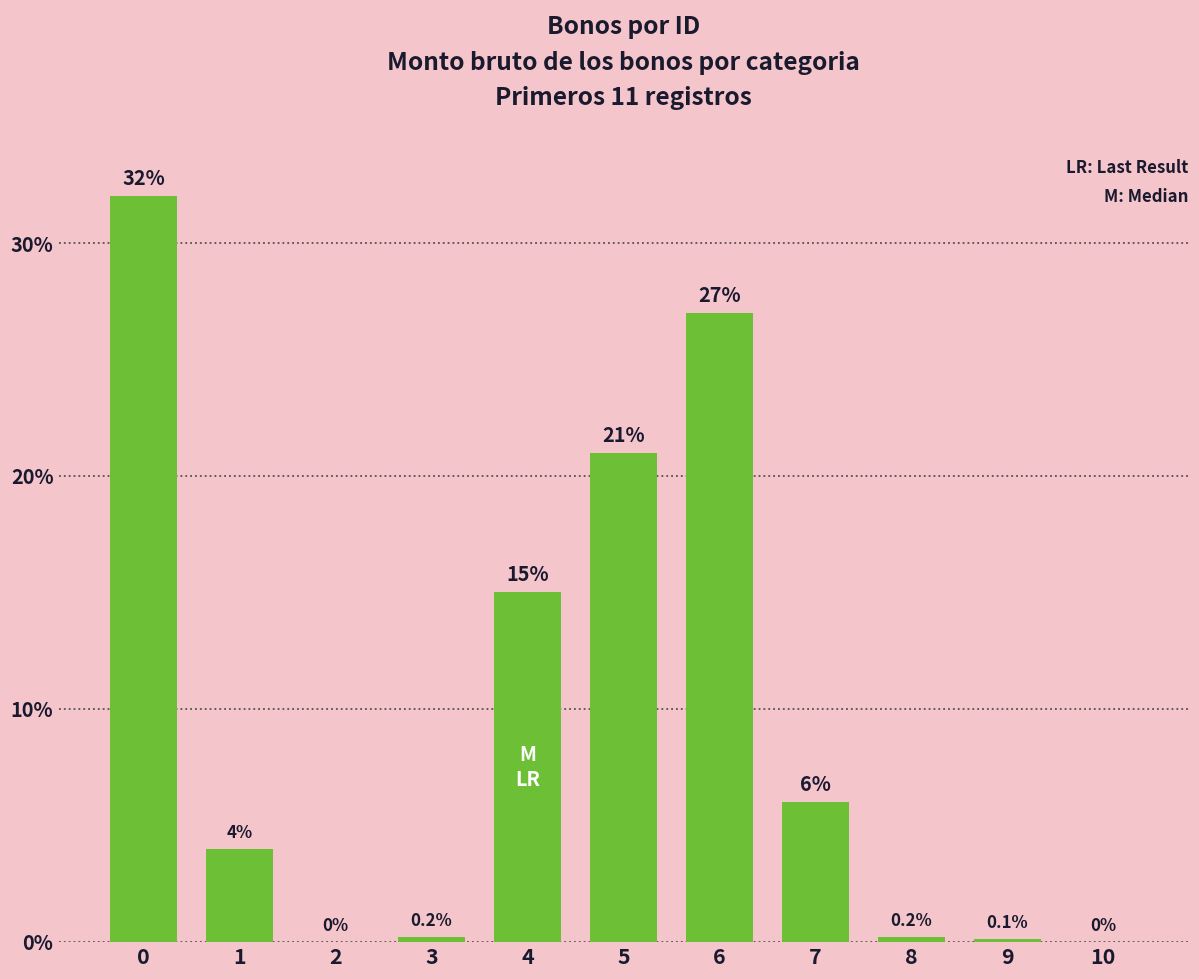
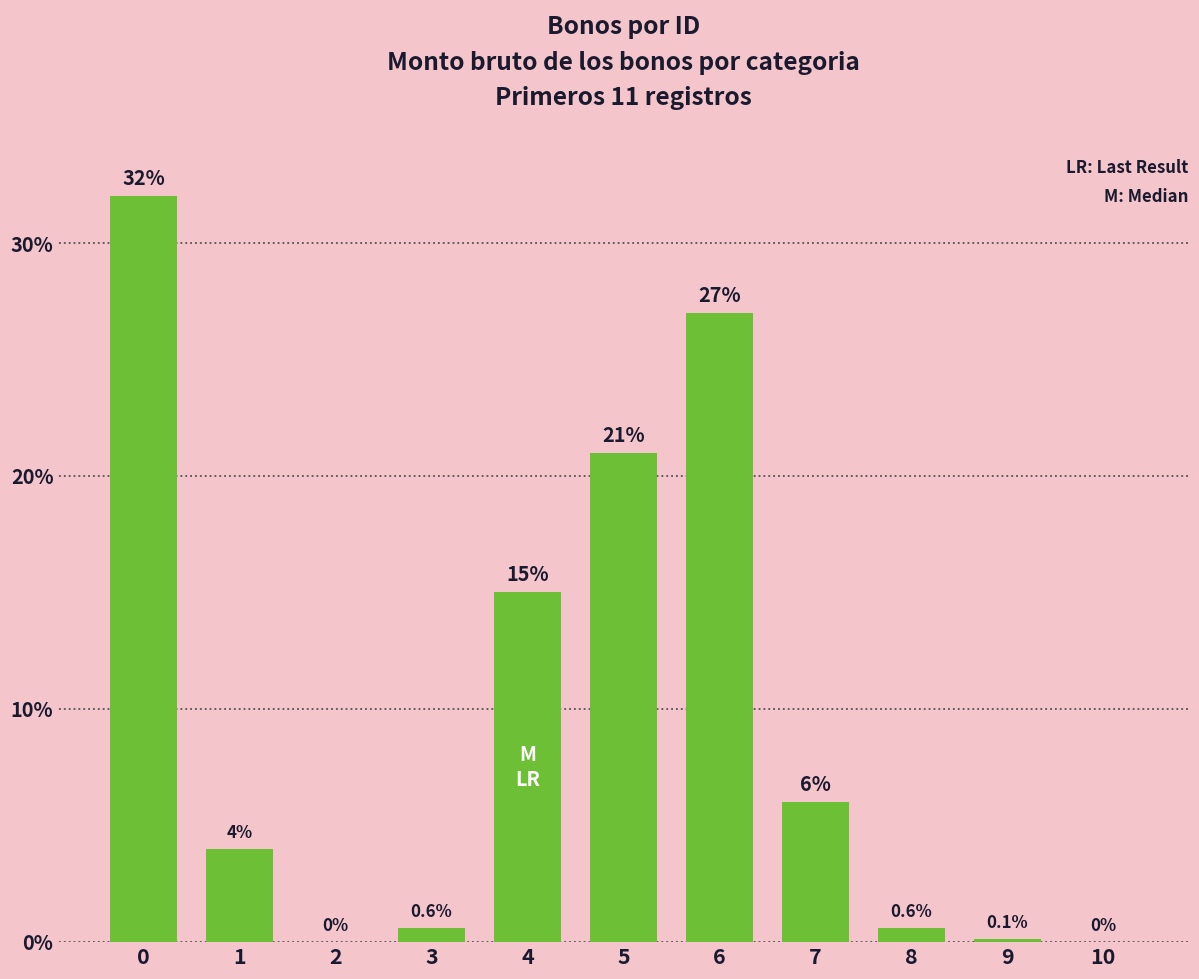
  {
    "0": "32%",
    "1": "4%",
    "2": "0%",
-   "3": "0.2%",
+   "3": "0.6%",
    "4": "15%",
    "5": "21%",
    "6": "27%",
    "7": "6%",
-   "8": "0.2%",
+   "8": "0.6%",
    "9": "0.1%",
    "10": "0%"
  }
